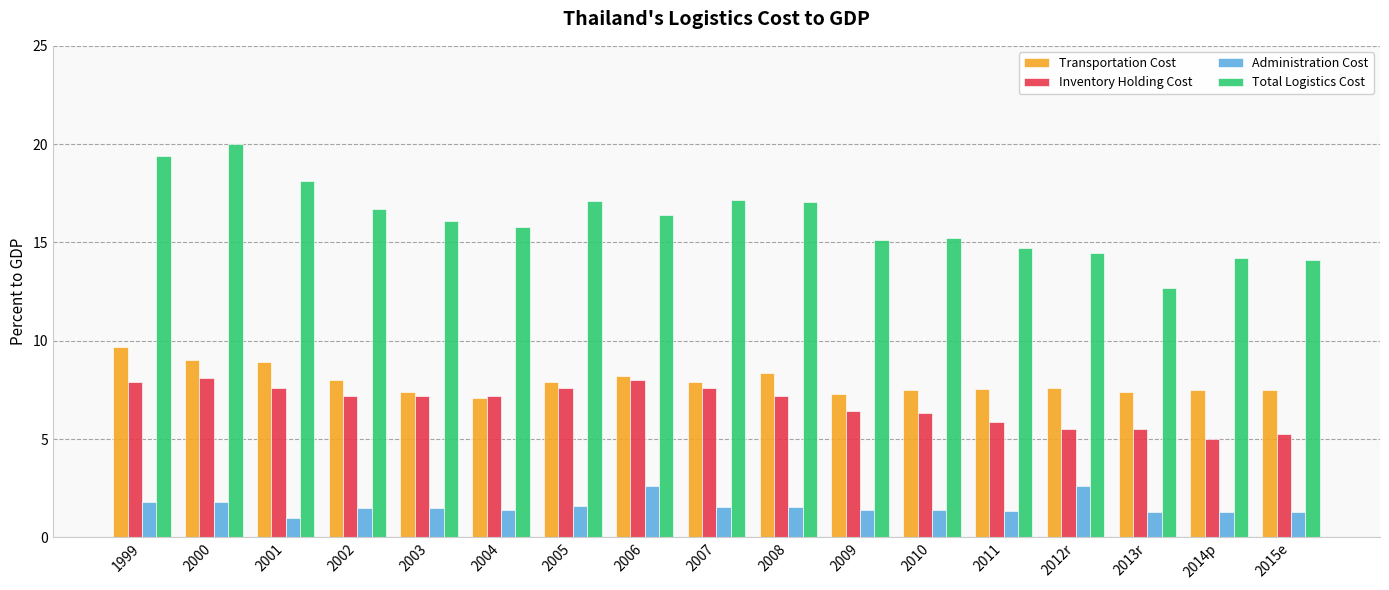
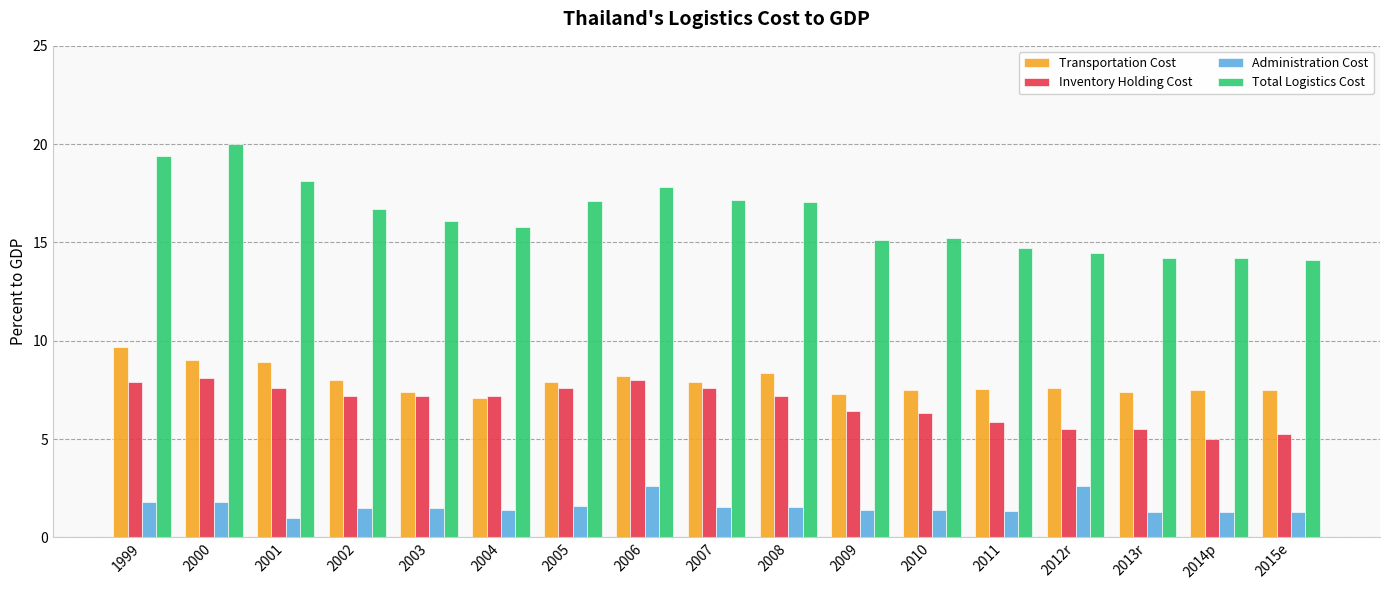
  {
    "Transportation Cost": {
      "1999": 9.7,
      "2000": 9.0,
      "2001": 8.9,
      "2002": 8.0,
      "2003": 7.4,
      "2004": 7.1,
      "2005": 7.9,
      "2006": 8.2,
      "2007": 7.9,
      "2008": 8.3,
      "2009": 7.3,
      "2010": 7.5,
      "2011": 7.5,
      "2012r": 7.6,
      "2013r": 7.4,
      "2014p": 7.5,
      "2015e": 7.5
    },
    "Inventory Holding Cost": {
      "1999": 7.9,
      "2000": 8.1,
      "2001": 7.6,
      "2002": 7.2,
      "2003": 7.2,
      "2004": 7.2,
      "2005": 7.6,
      "2006": 8.0,
      "2007": 7.6,
      "2008": 7.2,
      "2009": 6.4,
      "2010": 6.3,
      "2011": 5.9,
      "2012r": 5.5,
      "2013r": 5.5,
      "2014p": 5.0,
      "2015e": 5.3
    },
    "Administration Cost": {
      "1999": 1.8,
      "2000": 1.8,
      "2001": 1.0,
      "2002": 1.5,
      "2003": 1.5,
      "2004": 1.4,
      "2005": 1.6,
      "2006": 2.6,
      "2007": 1.6,
      "2008": 1.6,
      "2009": 1.4,
      "2010": 1.4,
      "2011": 1.3,
      "2012r": 2.6,
      "2013r": 1.3,
      "2014p": 1.3,
      "2015e": 1.3
    },
    "Total Logistics Cost": {
      "1999": 19.4,
      "2000": 20.0,
      "2001": 18.1,
      "2002": 16.7,
      "2003": 16.1,
      "2004": 15.8,
      "2005": 17.1,
-     "2006": 16.4,
+     "2006": 17.8,
      "2007": 17.1,
      "2008": 17.1,
      "2009": 15.1,
      "2010": 15.2,
      "2011": 14.7,
      "2012r": 14.4,
-     "2013r": 12.7,
+     "2013r": 14.2,
      "2014p": 14.2,
      "2015e": 14.1
    }
  }
